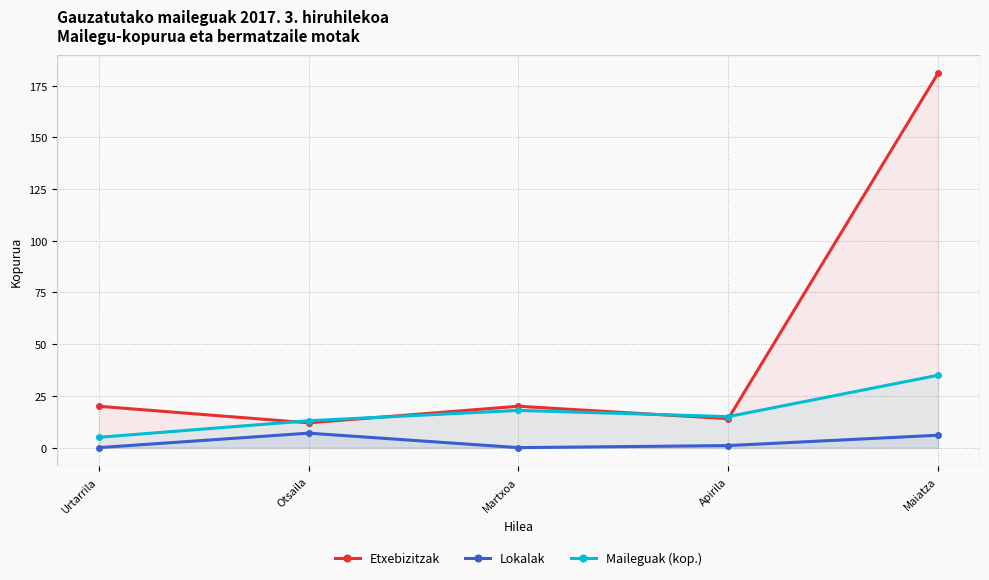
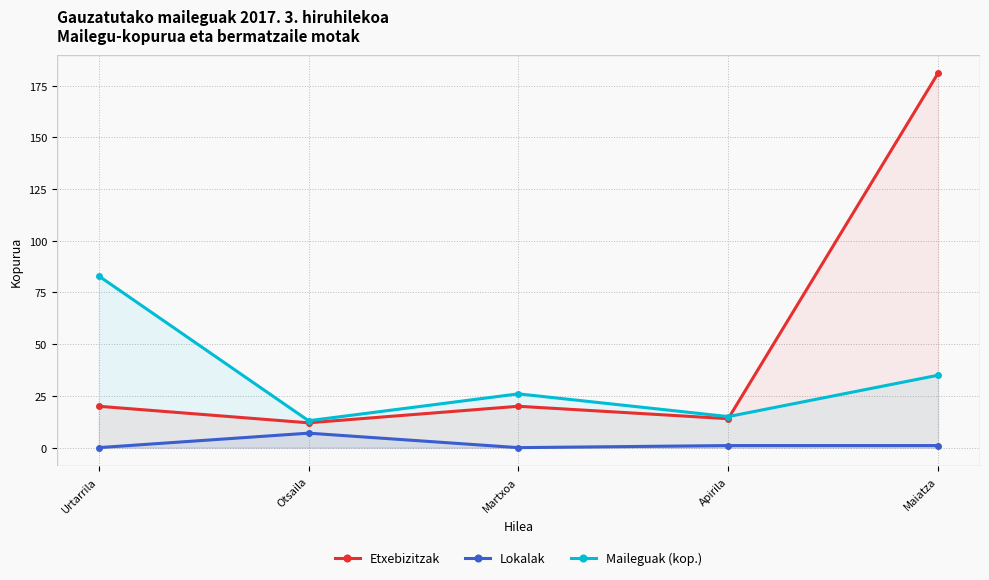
  {
    "Etxebizitzak": {
      "Urtarrila": 20,
      "Martxoa": 20,
      "Maiatza": 181
    },
    "Lokalak": {
      "Urtarrila": 0,
      "Otsaila": 7,
      "Martxoa": 0,
      "Apirila": 1,
-     "Maiatza": 6
+     "Maiatza": 1
    },
    "Maileguak (kop.)": {
-     "Urtarrila": 5,
-     "Martxoa": 18,
+     "Urtarrila": 83,
+     "Martxoa": 26,
      "Maiatza": 35
    }
  }
